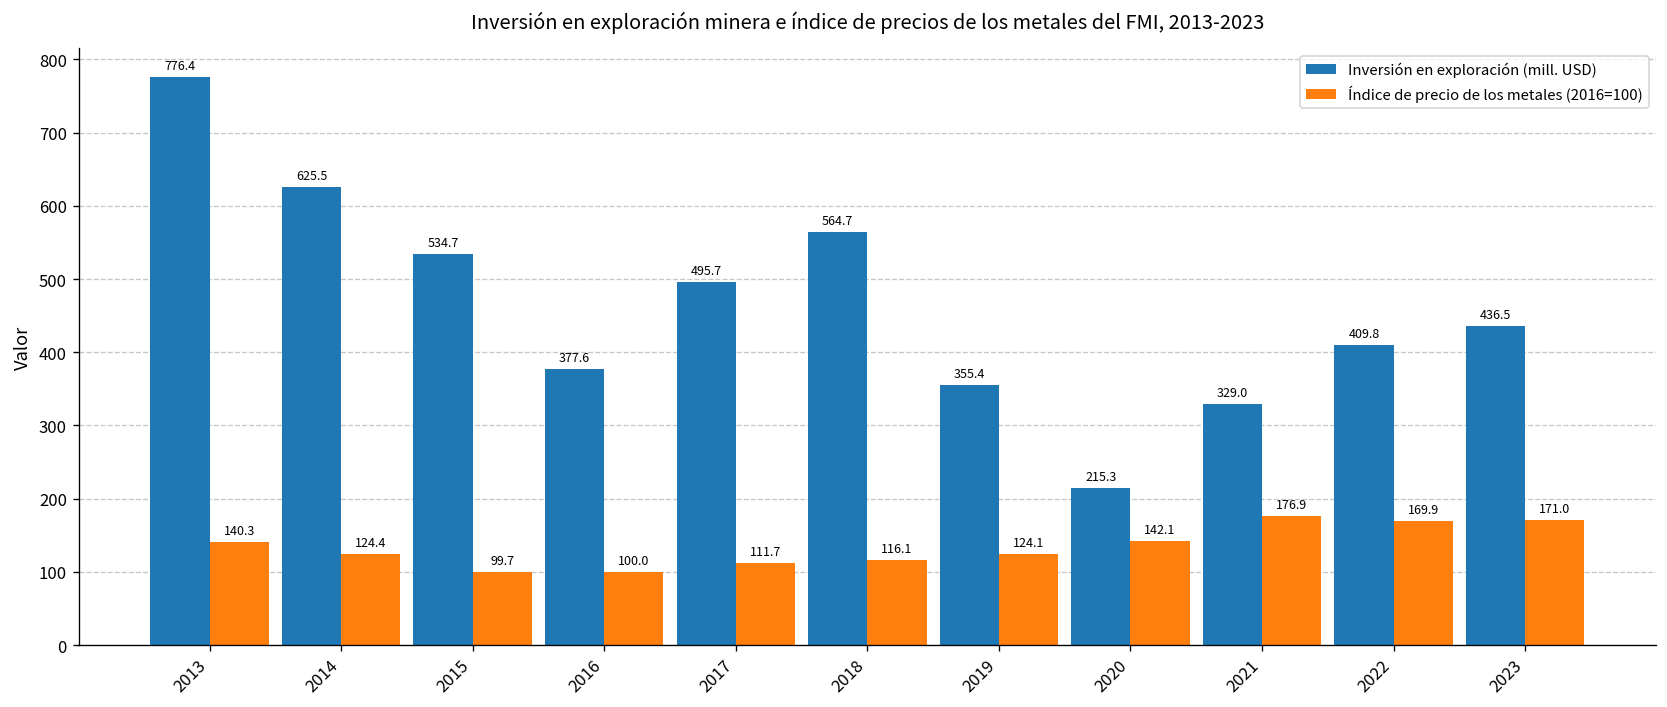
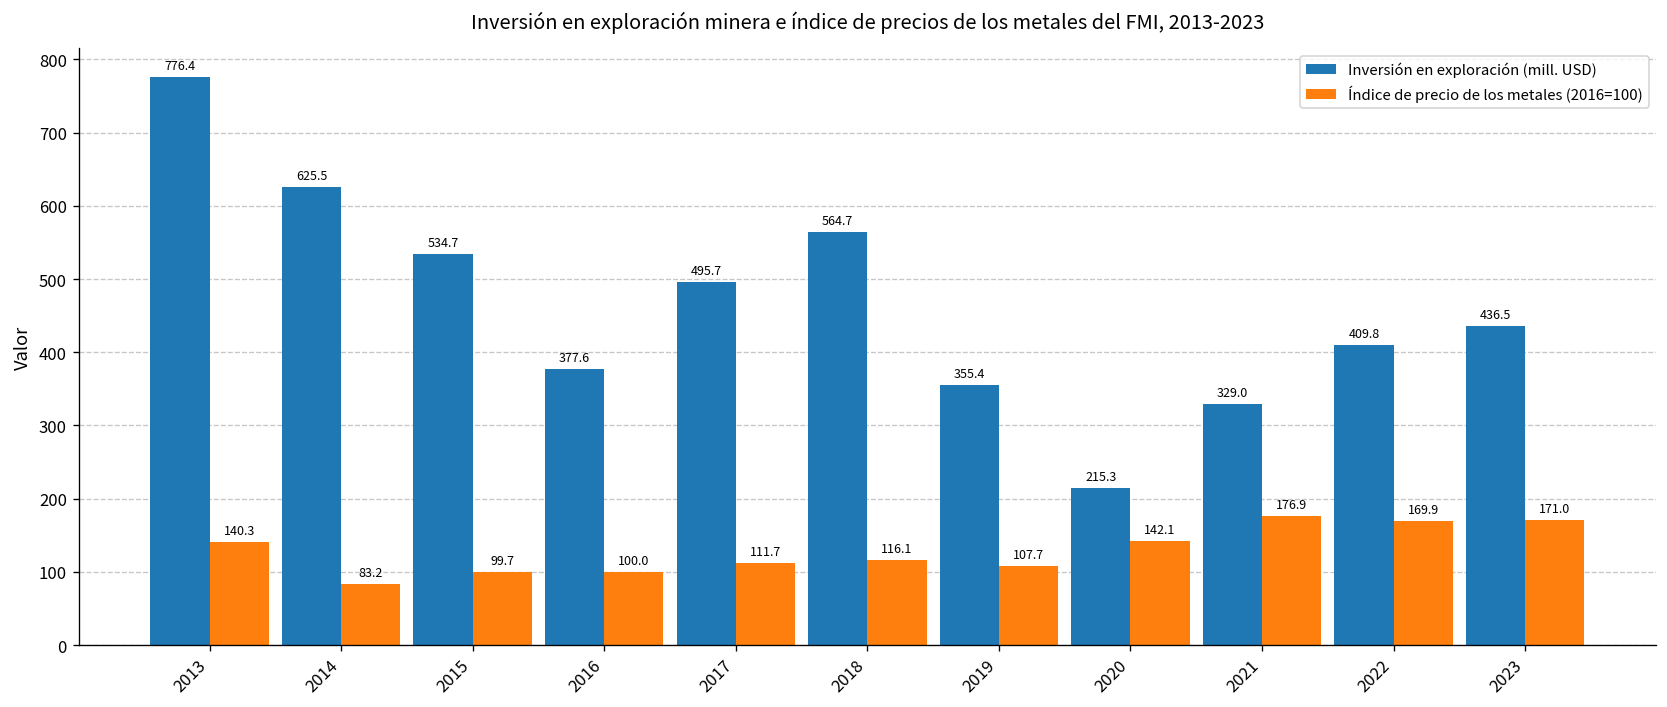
  {
    "Inversión en exploración (mill. USD)": {
      "2013": 776.4,
      "2014": 625.5,
      "2015": 534.7,
      "2016": 377.6,
      "2017": 495.7,
      "2018": 564.7,
      "2019": 355.4,
      "2020": 215.3,
      "2021": 329.0,
      "2022": 409.8,
      "2023": 436.5
    },
    "Índice de precio de los metales (2016=100)": {
      "2013": 140.3,
-     "2014": 124.4,
+     "2014": 83.2,
      "2015": 99.7,
      "2016": 100.0,
      "2017": 111.7,
      "2018": 116.1,
-     "2019": 124.1,
+     "2019": 107.7,
      "2020": 142.1,
      "2021": 176.9,
      "2022": 169.9,
      "2023": 171.0
    }
  }
